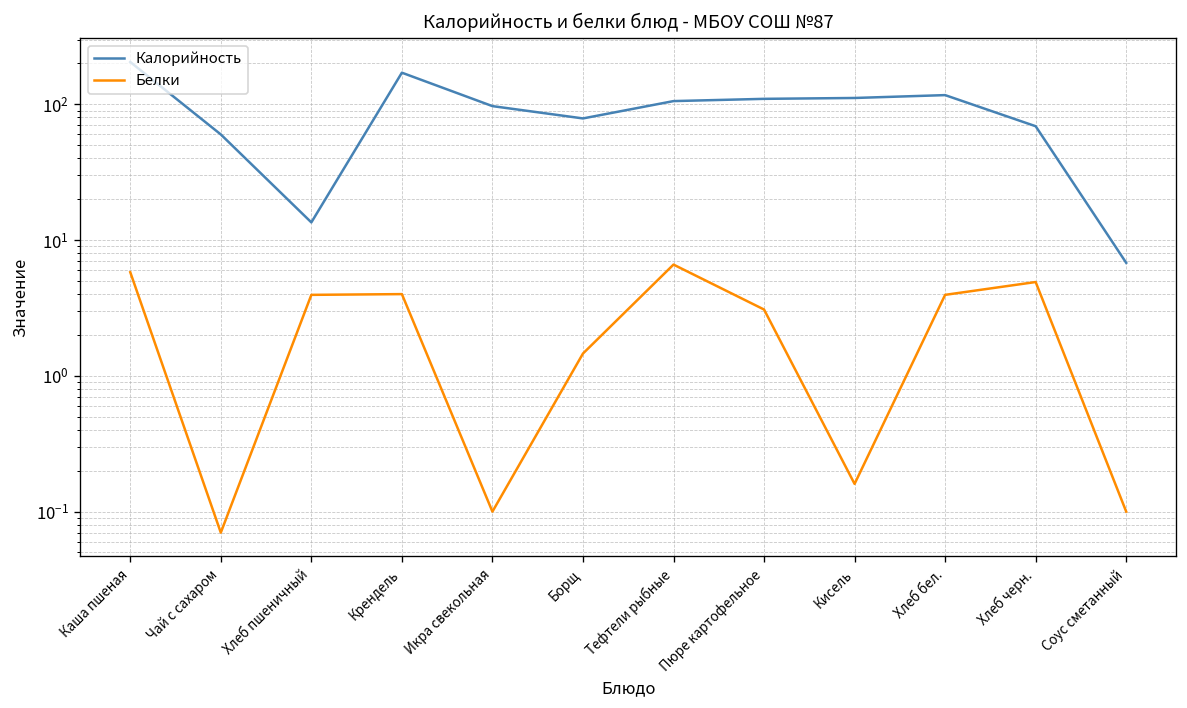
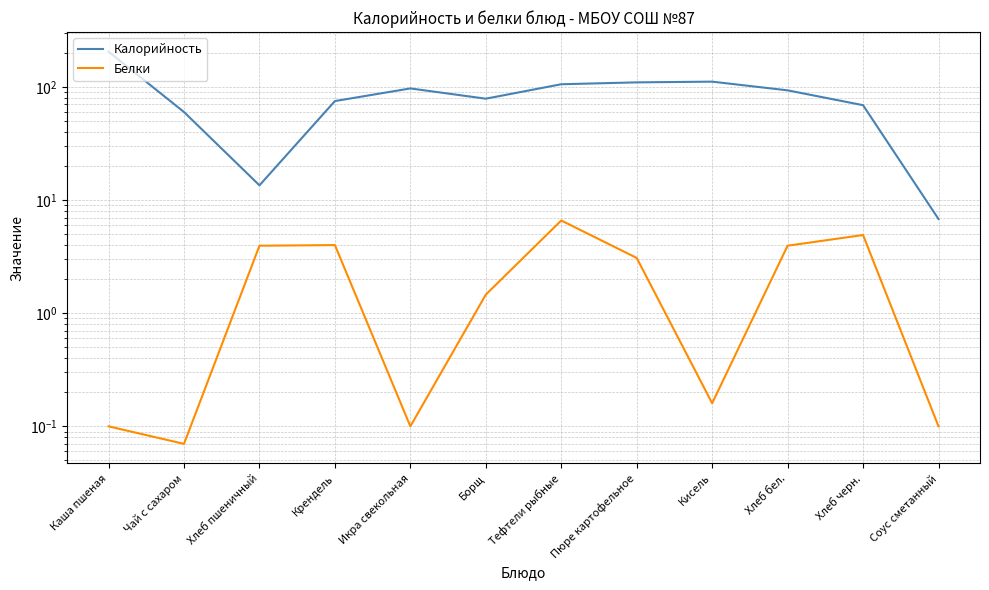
  {
    "Калорийность": {
      "Чай с сахаром": 60,
      "Хлеб пшеничный": 14,
-     "Крендель": 170,
+     "Крендель": 80,
      "Икра свекольная": 100,
      "Борщ": 80,
      "Тефтели рыбные": 110,
      "Пюре картофельное": 110,
      "Кисель": 110,
-     "Хлеб бел.": 120,
+     "Хлеб бел.": 90,
      "Хлеб черн.": 70,
      "Соус сметанный": 7
    },
    "Белки": {
-     "Каша пшеная": 6,
+     "Каша пшеная": 0.1,
      "Чай с сахаром": 0.07,
      "Хлеб пшеничный": 4.0,
      "Крендель": 4.0,
      "Икра свекольная": 0.1,
      "Борщ": 1.5,
      "Тефтели рыбные": 7,
      "Пюре картофельное": 3.1,
      "Кисель": 0.16,
      "Хлеб бел.": 4.0,
      "Хлеб черн.": 4.9,
      "Соус сметанный": 0.1
    }
  }
